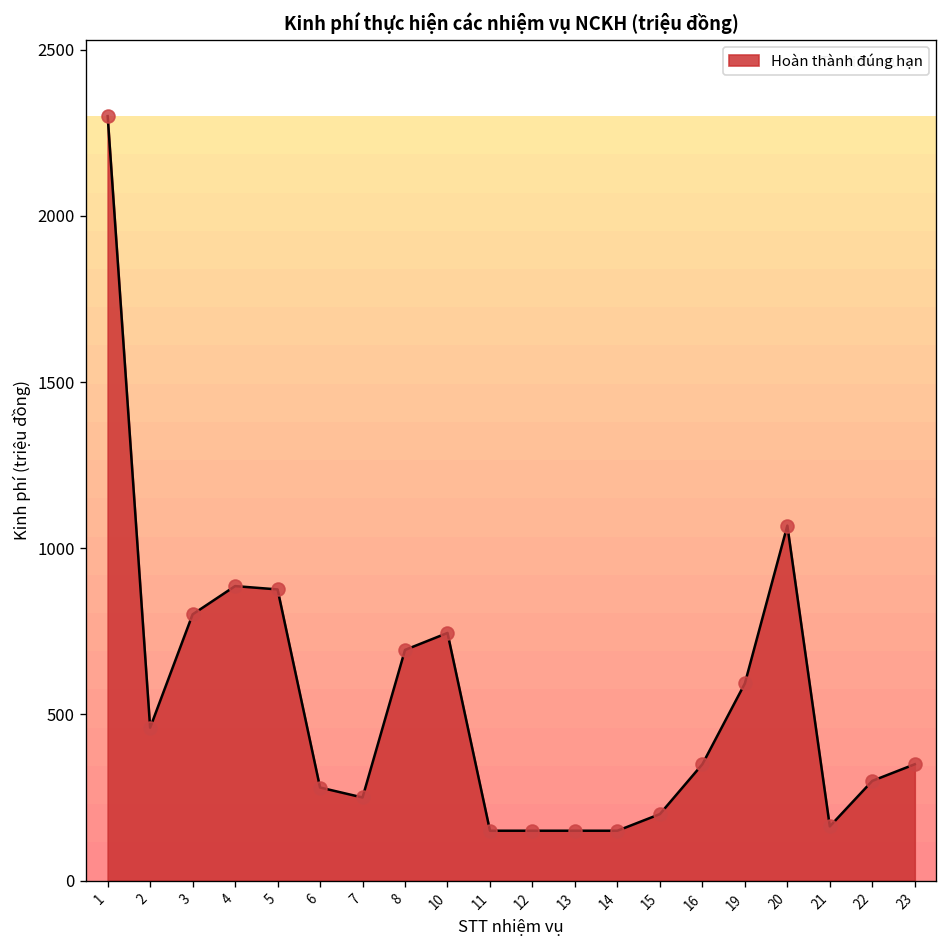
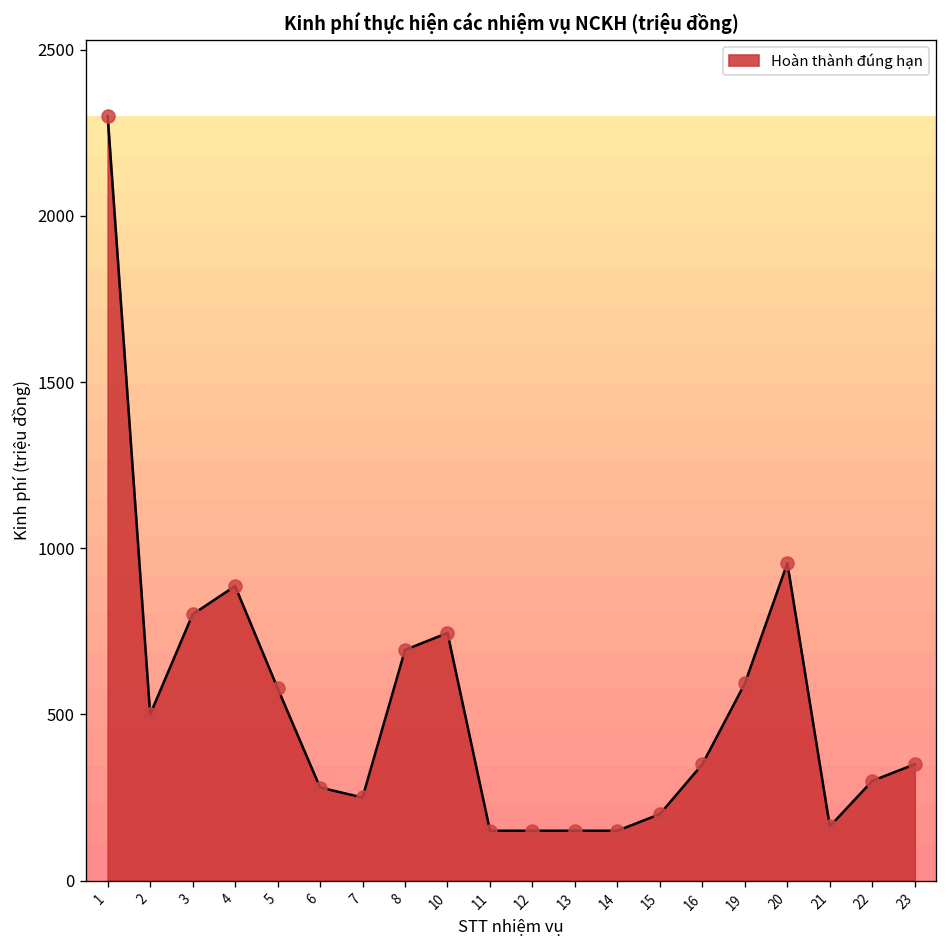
  {
    "1": 2300,
-   "2": 460,
+   "2": 500,
    "3": 800,
    "4": 890,
-   "5": 880,
+   "5": 580,
    "6": 280,
    "7": 250,
    "8": 690,
    "10": 750,
    "11": 150,
    "12": 150,
    "13": 150,
    "14": 150,
    "15": 200,
    "16": 350,
    "19": 590,
-   "20": 1070,
+   "20": 960,
    "21": 160,
    "22": 300,
    "23": 350
  }
